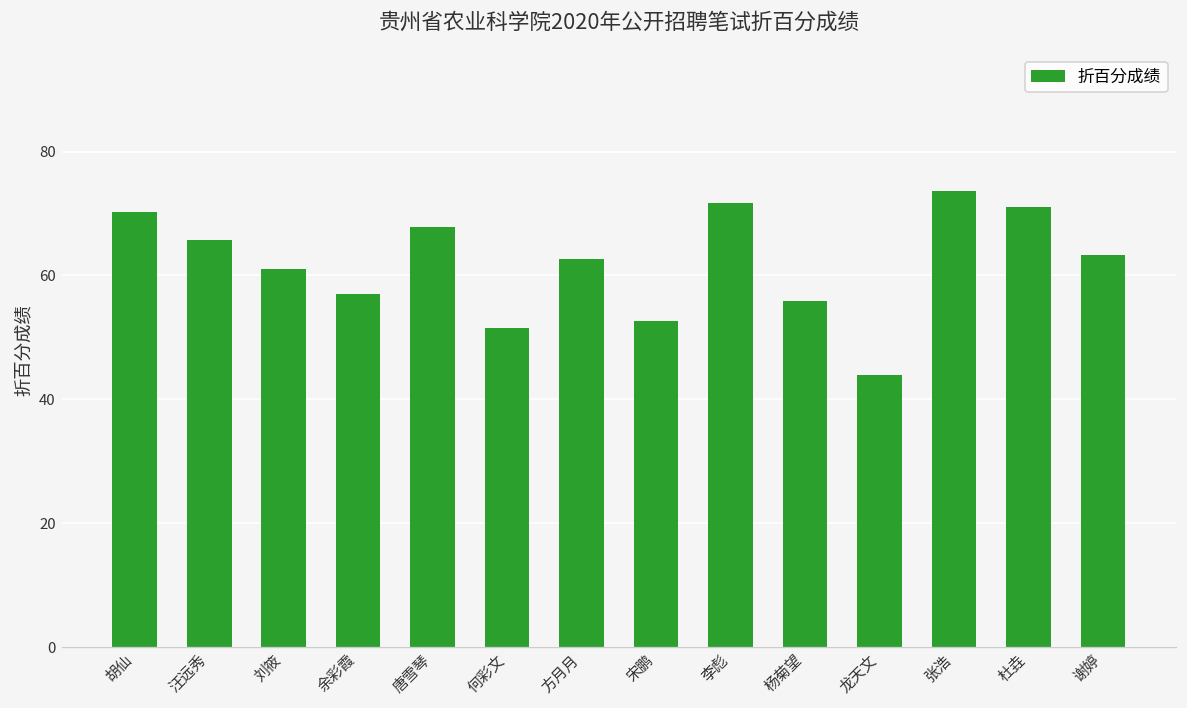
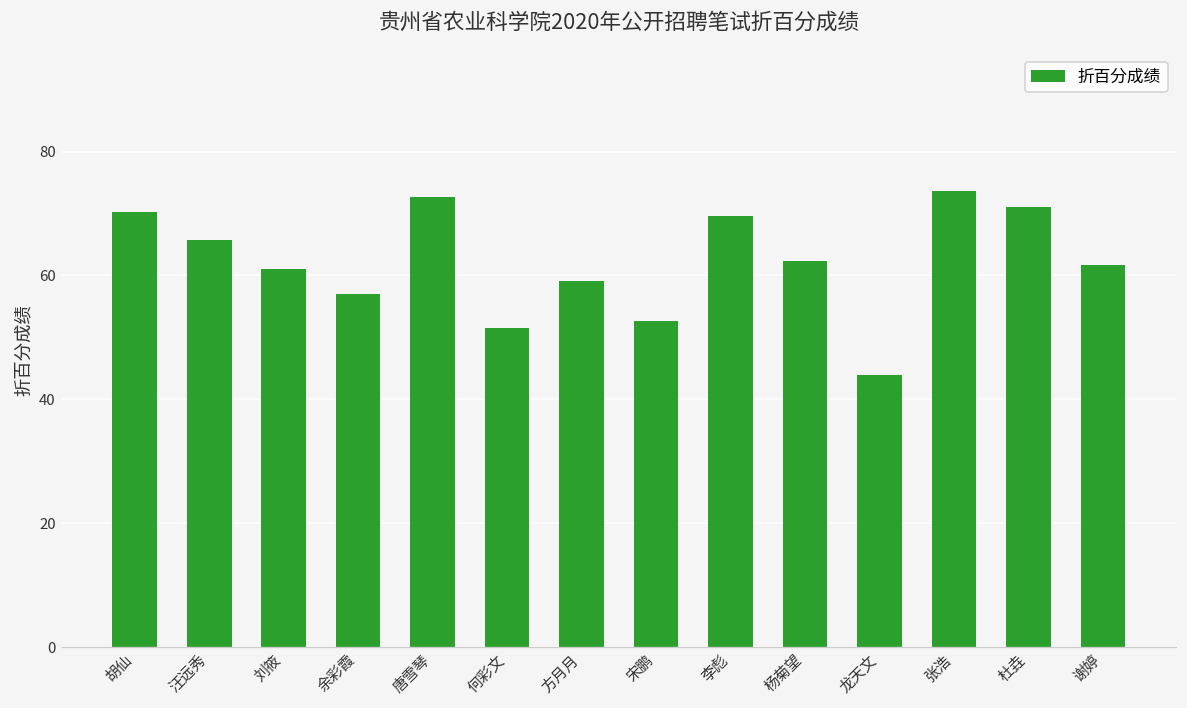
  {
    "胡仙": 70,
    "汪远秀": 66,
    "刘筱": 61,
    "余彩霞": 57,
-   "唐雪琴": 68,
+   "唐雪琴": 73,
    "何彩文": 52,
-   "方月月": 63,
+   "方月月": 59,
    "宋鹏": 53,
-   "李彪": 72,
-   "杨菊望": 56,
+   "李彪": 70,
+   "杨菊望": 62,
    "龙天文": 44,
    "张浩": 74,
    "杜垚": 71,
-   "谢婷": 63
+   "谢婷": 62
  }
